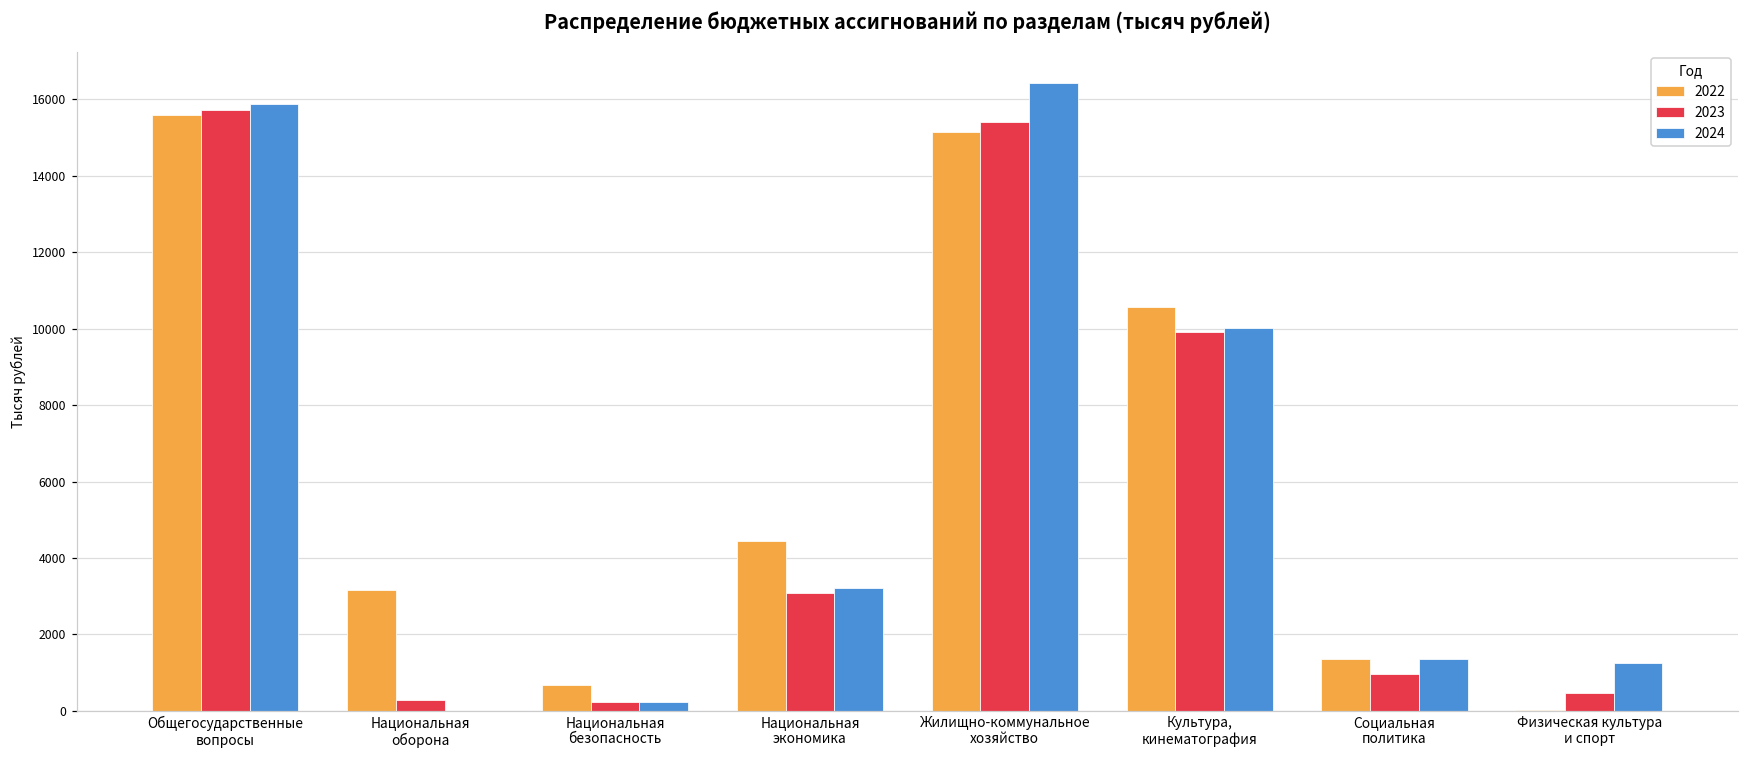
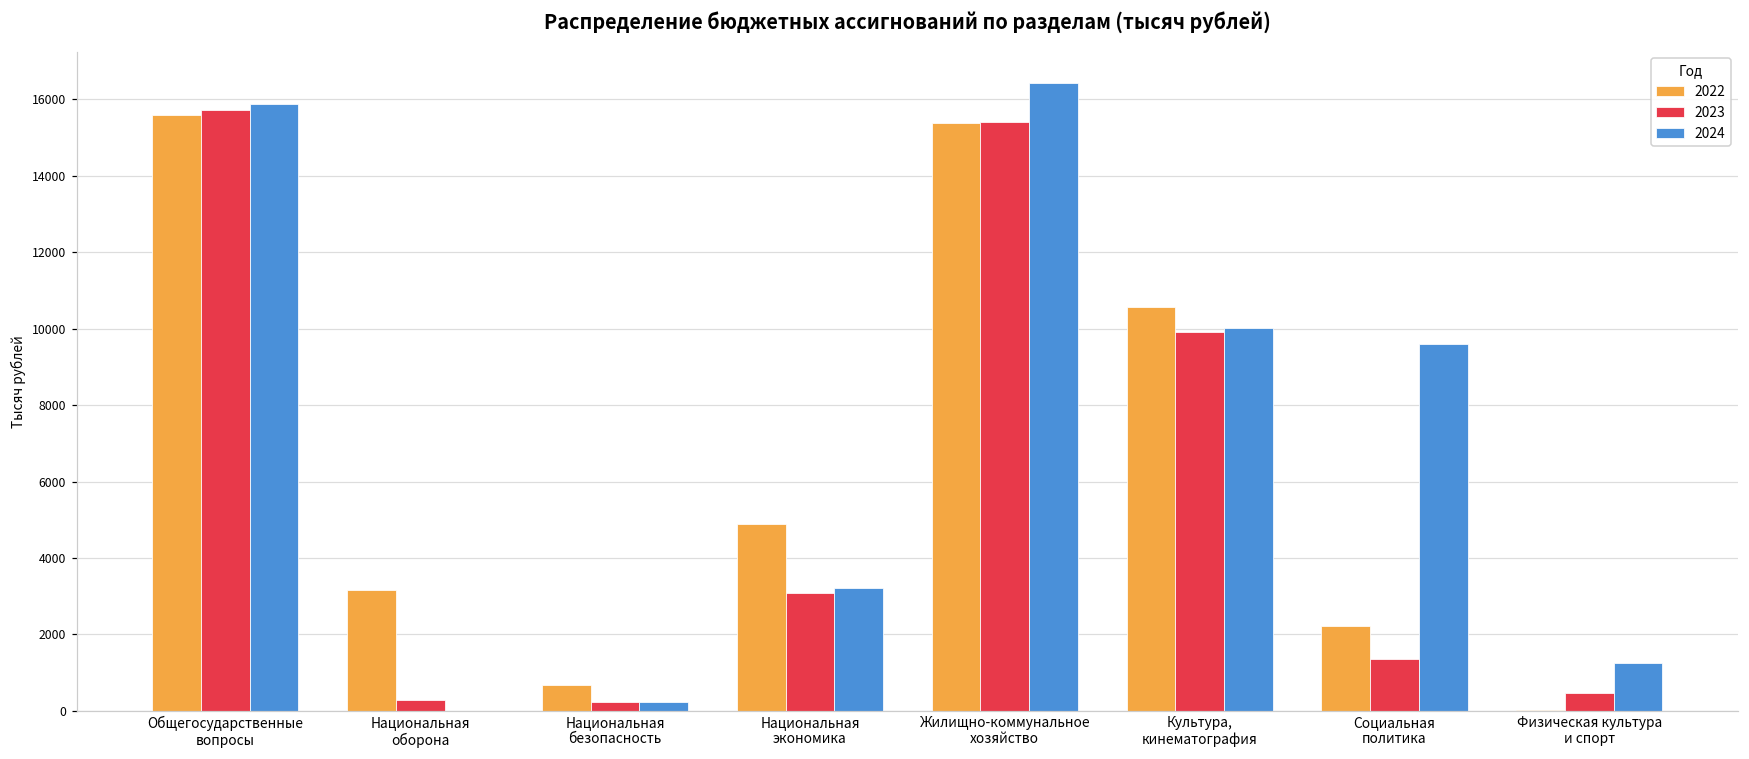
  {
    "2022": {
      "Общегосударственные вопросы": 15600,
      "Национальная оборона": 3200,
      "Национальная безопасность": 700,
-     "Национальная экономика": 4400,
-     "Жилищно-коммунальное хозяйство": 15100,
+     "Национальная экономика": 4900,
+     "Жилищно-коммунальное хозяйство": 15400,
      "Культура, кинематография": 10600,
-     "Социальная политика": 1400
+     "Социальная политика": 2200
    },
    "2023": {
      "Общегосударственные вопросы": 15700,
      "Национальная оборона": 300,
      "Национальная безопасность": 200,
      "Национальная экономика": 3100,
      "Жилищно-коммунальное хозяйство": 15400,
      "Культура, кинематография": 9900,
-     "Социальная политика": 1000,
+     "Социальная политика": 1400,
      "Физическая культура и спорт": 500
    },
    "2024": {
      "Общегосударственные вопросы": 15900,
      "Национальная оборона": 0,
      "Национальная безопасность": 200,
      "Национальная экономика": 3200,
      "Жилищно-коммунальное хозяйство": 16400,
      "Культура, кинематография": 10000,
-     "Социальная политика": 1400,
+     "Социальная политика": 9600,
      "Физическая культура и спорт": 1300
    }
  }
